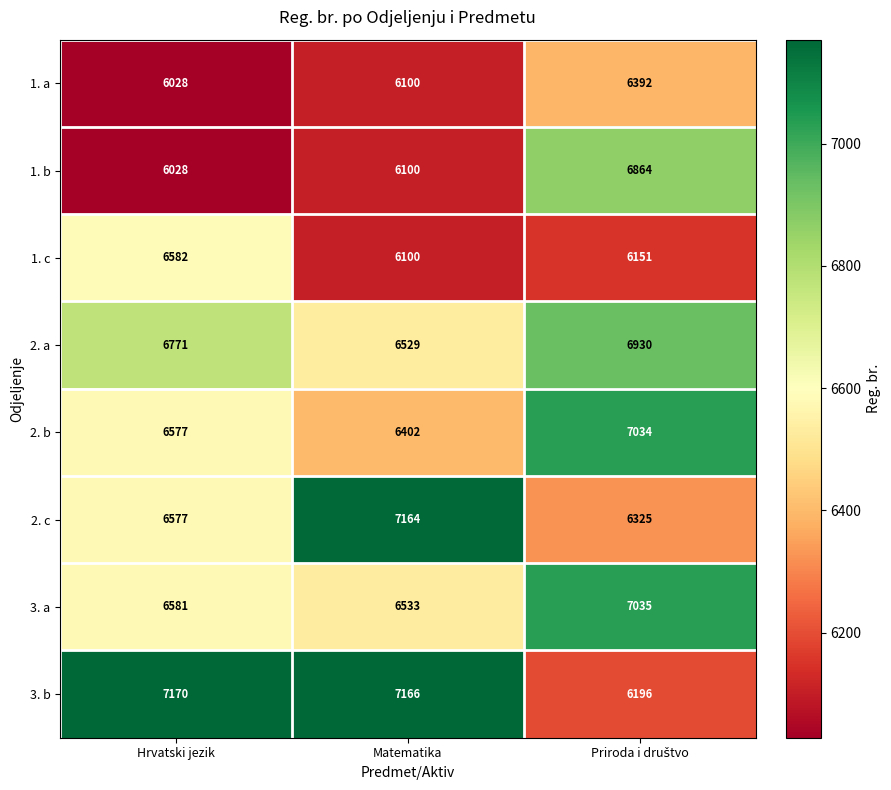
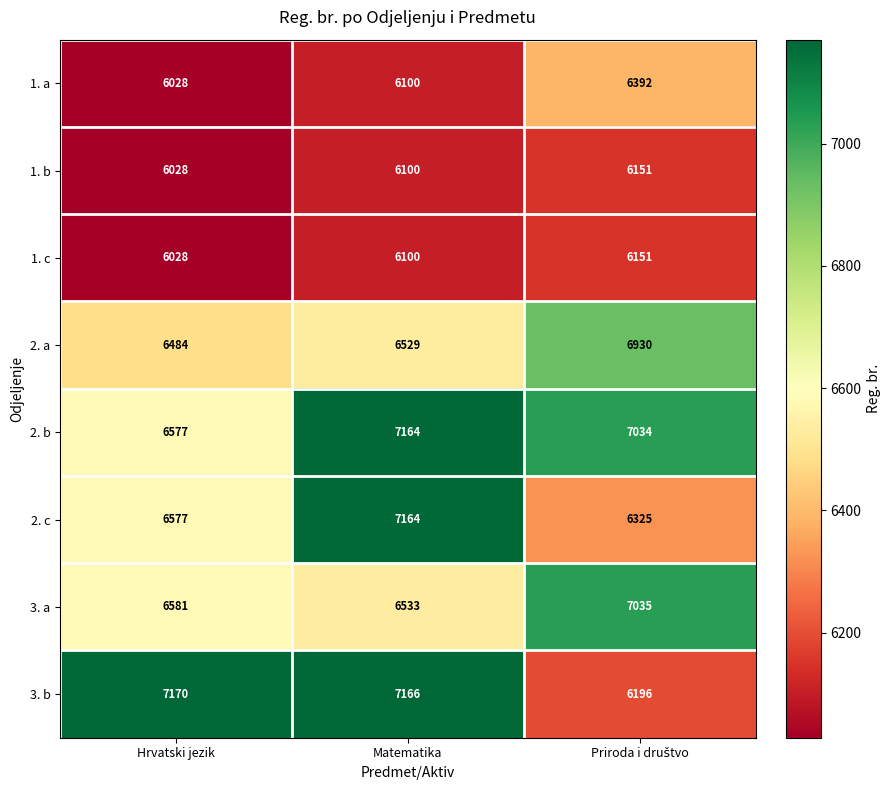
  {
    "1. a": {
      "Hrvatski jezik": 6028,
      "Matematika": 6100,
      "Priroda i društvo": 6392
    },
    "1. b": {
      "Hrvatski jezik": 6028,
      "Matematika": 6100,
-     "Priroda i društvo": 6864
+     "Priroda i društvo": 6151
    },
    "1. c": {
-     "Hrvatski jezik": 6582,
+     "Hrvatski jezik": 6028,
      "Matematika": 6100,
      "Priroda i društvo": 6151
    },
    "2. a": {
-     "Hrvatski jezik": 6771,
+     "Hrvatski jezik": 6484,
      "Matematika": 6529,
      "Priroda i društvo": 6930
    },
    "2. b": {
      "Hrvatski jezik": 6577,
-     "Matematika": 6402,
+     "Matematika": 7164,
      "Priroda i društvo": 7034
    },
    "2. c": {
      "Hrvatski jezik": 6577,
      "Matematika": 7164,
      "Priroda i društvo": 6325
    },
    "3. a": {
      "Hrvatski jezik": 6581,
      "Matematika": 6533,
      "Priroda i društvo": 7035
    },
    "3. b": {
      "Hrvatski jezik": 7170,
      "Matematika": 7166,
      "Priroda i društvo": 6196
    }
  }
